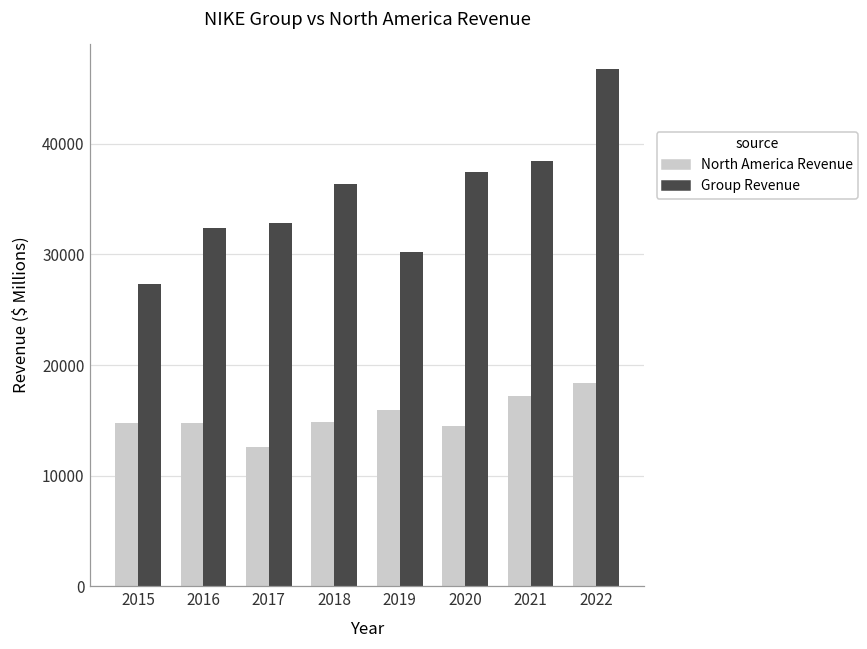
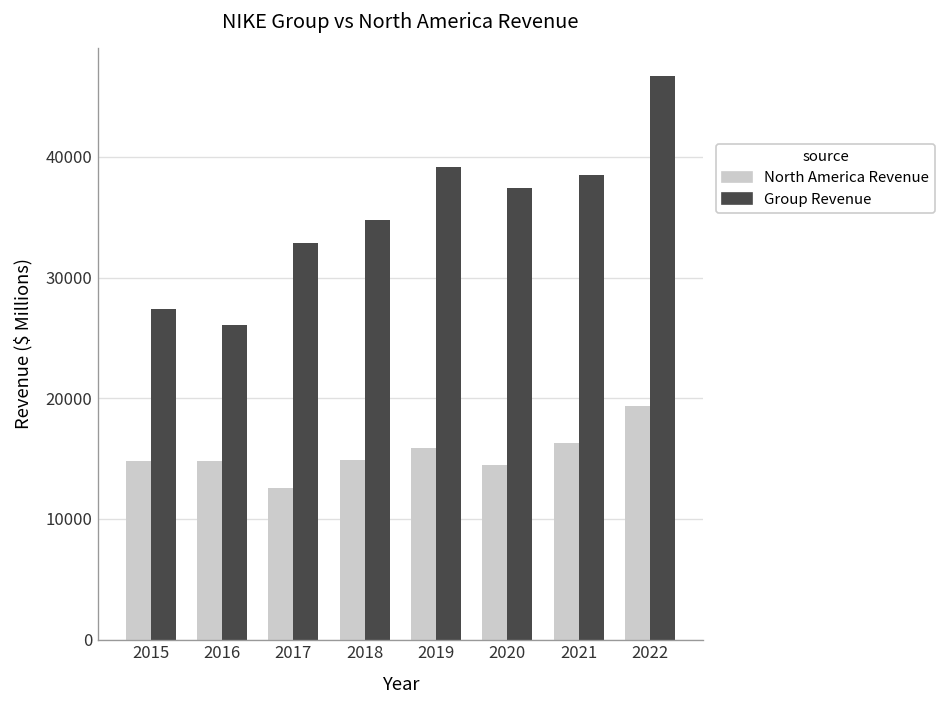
  {
    "North America Revenue": {
      "2015": 14800,
      "2016": 14800,
      "2017": 12600,
      "2018": 14900,
      "2019": 15900,
      "2020": 14500,
-     "2021": 17200,
-     "2022": 18400
+     "2021": 16300,
+     "2022": 19300
    },
    "Group Revenue": {
      "2015": 27400,
-     "2016": 32400,
+     "2016": 26000,
      "2017": 32800,
-     "2018": 36400,
-     "2019": 30200,
+     "2018": 34800,
+     "2019": 39100,
      "2020": 37400,
      "2021": 38500,
      "2022": 46700
    }
  }
